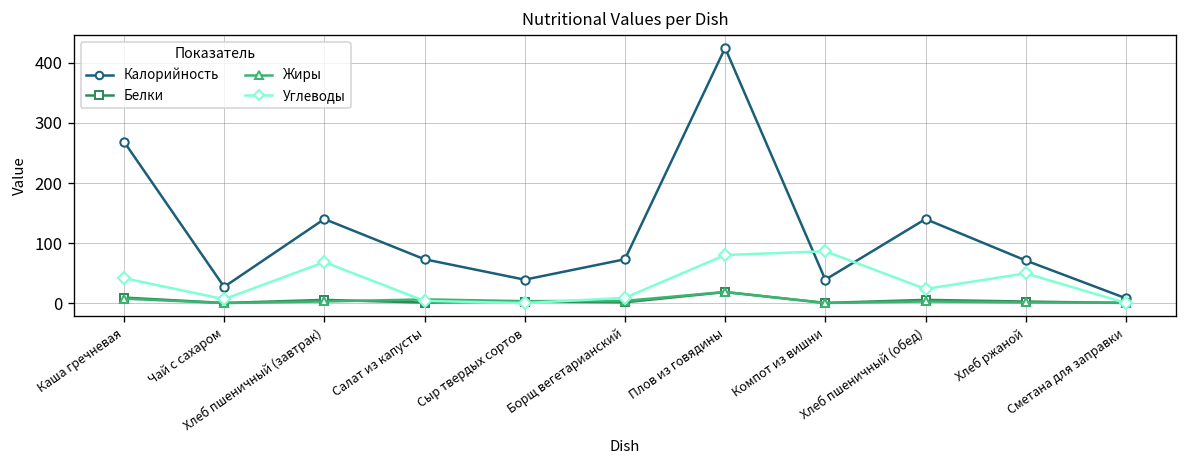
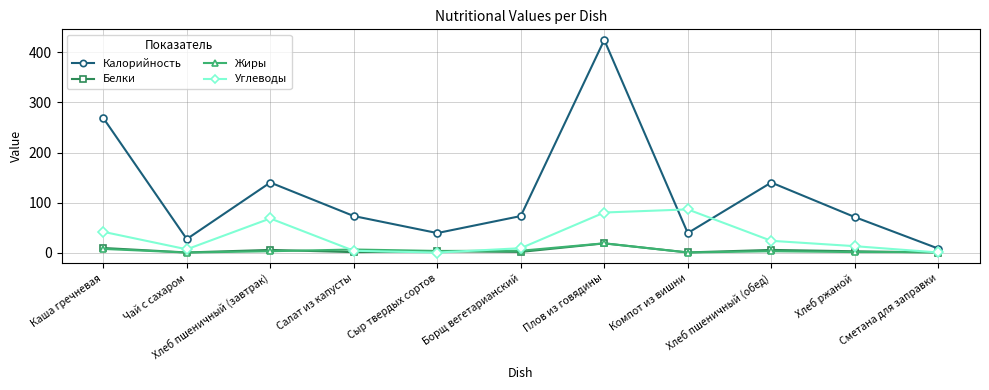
  {
    "Углеводы": {
      "Каша гречневая": 40,
      "Чай с сахаром": 10,
      "Хлеб пшеничный (завтрак)": 70,
      "Плов из говядины": 80,
      "Компот из вишни": 90,
      "Хлеб пшеничный (обед)": 20,
-     "Хлеб ржаной": 50
+     "Хлеб ржаной": 10
    }
  }
